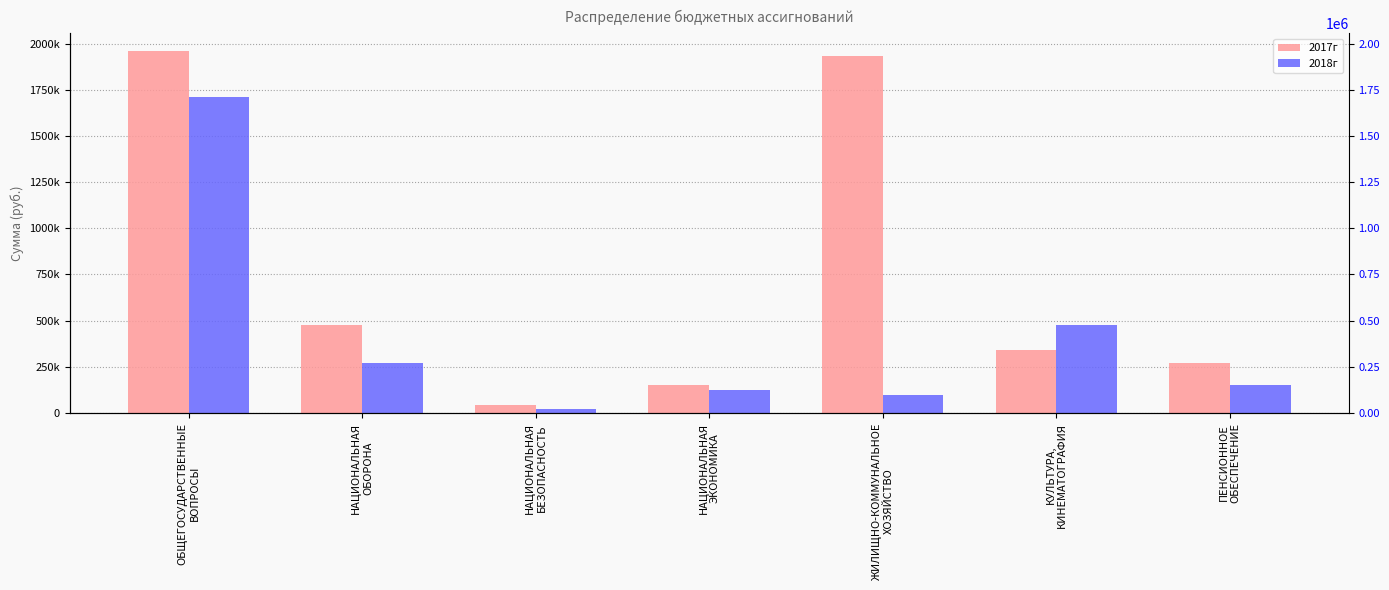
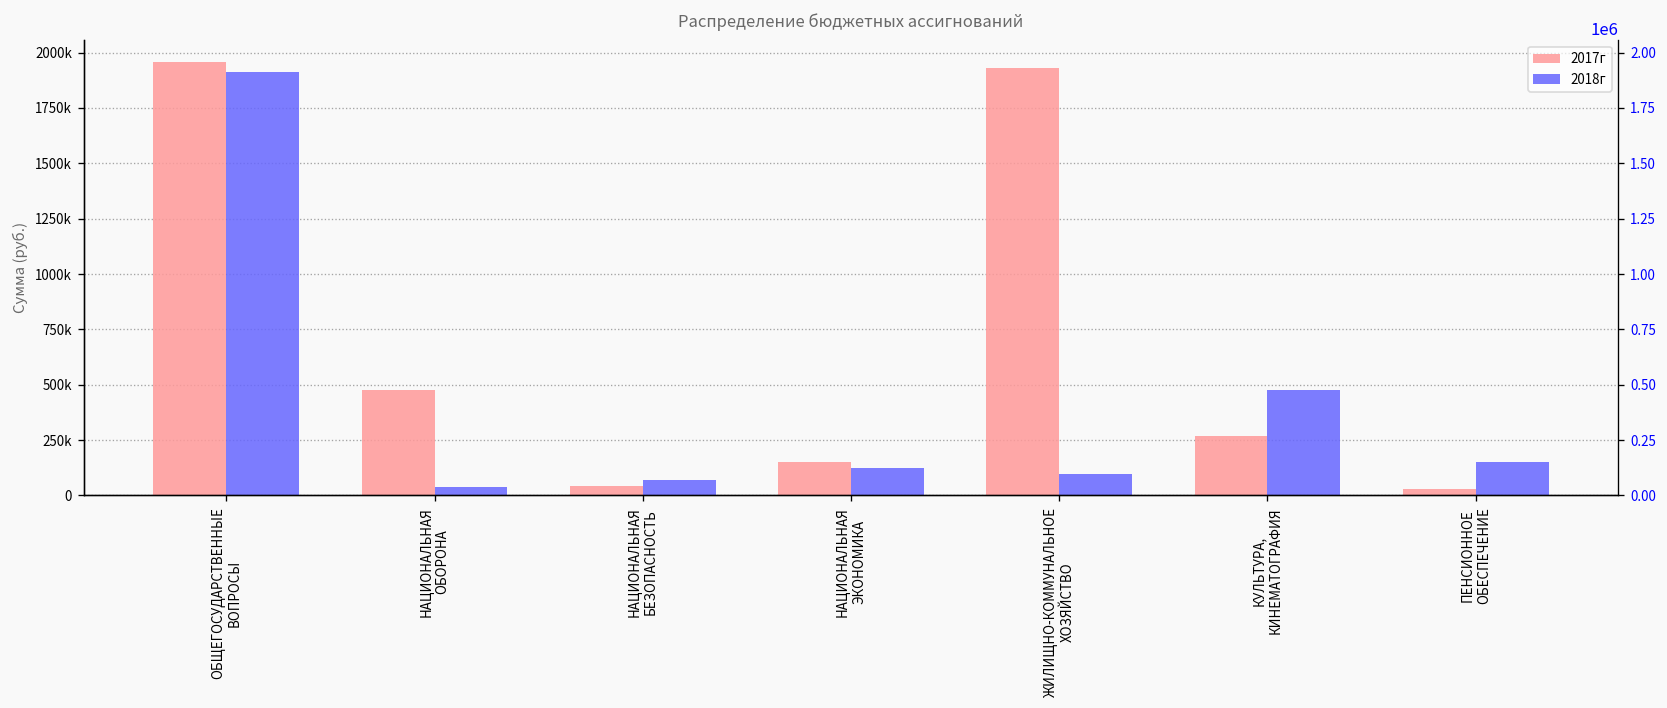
  {
    "2017г": {
      "ОБЩЕГОСУДАРСТВЕННЫЕ ВОПРОСЫ": 1960000,
      "НАЦИОНАЛЬНАЯ ОБОРОНА": 480000,
      "НАЦИОНАЛЬНАЯ БЕЗОПАСНОСТЬ": 40000,
      "НАЦИОНАЛЬНАЯ ЭКОНОМИКА": 150000,
      "ЖИЛИЩНО-КОММУНАЛЬНОЕ ХОЗЯЙСТВО": 1930000,
-     "КУЛЬТУРА, КИНЕМАТОГРАФИЯ": 340000,
-     "ПЕНСИОННОЕ ОБЕСПЕЧЕНИЕ": 270000
+     "КУЛЬТУРА, КИНЕМАТОГРАФИЯ": 270000,
+     "ПЕНСИОННОЕ ОБЕСПЕЧЕНИЕ": 30000
    },
    "2018г": {
-     "ОБЩЕГОСУДАРСТВЕННЫЕ ВОПРОСЫ": 1710000,
-     "НАЦИОНАЛЬНАЯ ОБОРОНА": 270000,
-     "НАЦИОНАЛЬНАЯ БЕЗОПАСНОСТЬ": 20000,
+     "ОБЩЕГОСУДАРСТВЕННЫЕ ВОПРОСЫ": 1910000,
+     "НАЦИОНАЛЬНАЯ ОБОРОНА": 40000,
+     "НАЦИОНАЛЬНАЯ БЕЗОПАСНОСТЬ": 70000,
      "НАЦИОНАЛЬНАЯ ЭКОНОМИКА": 130000,
      "ЖИЛИЩНО-КОММУНАЛЬНОЕ ХОЗЯЙСТВО": 100000,
      "КУЛЬТУРА, КИНЕМАТОГРАФИЯ": 480000,
      "ПЕНСИОННОЕ ОБЕСПЕЧЕНИЕ": 150000
    }
  }
